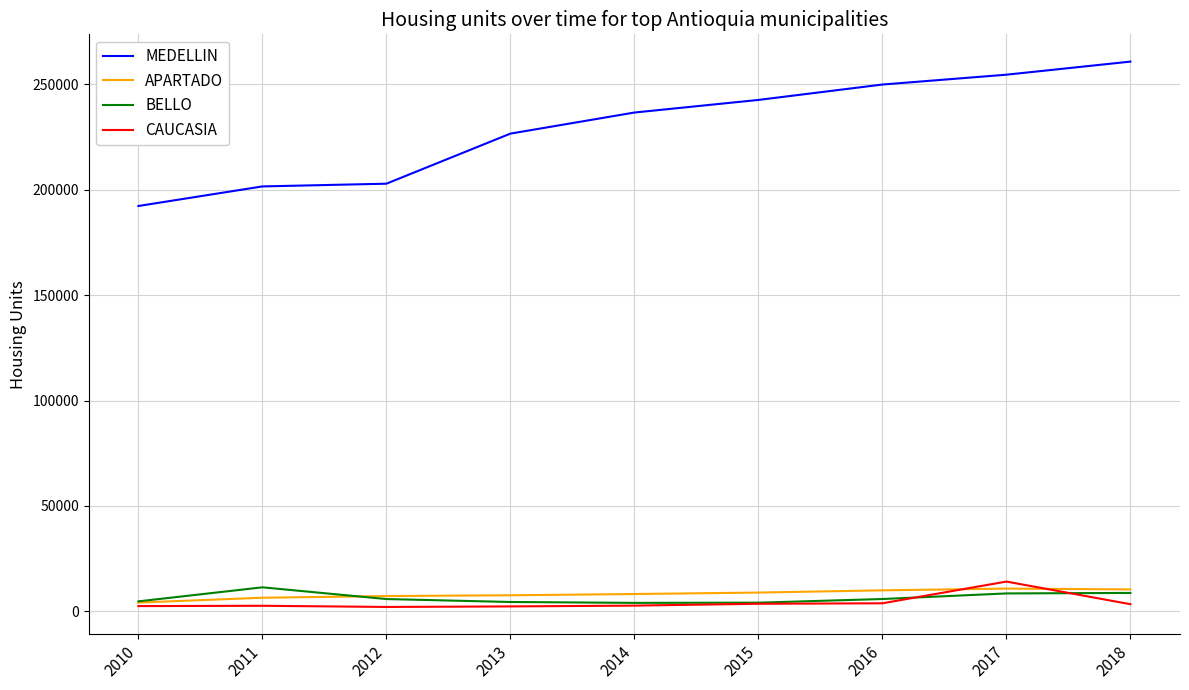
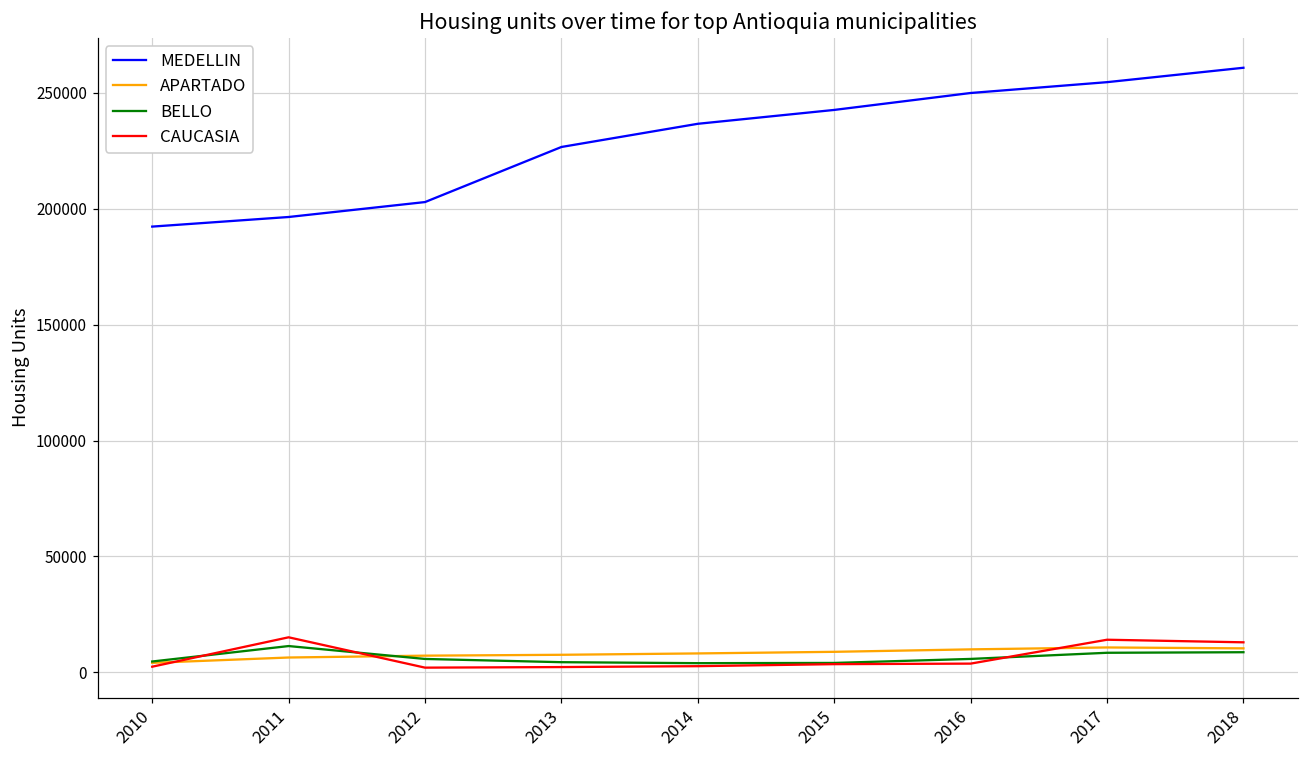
  {
    "MEDELLIN": {
      "2010": 192000,
-     "2011": 202000,
+     "2011": 196000,
      "2012": 203000,
      "2013": 227000,
      "2014": 237000,
      "2015": 243000,
      "2016": 250000,
      "2017": 255000,
      "2018": 261000
    },
    "APARTADO": {
      "2011": 6000,
      "2012": 7000,
      "2013": 8000,
      "2014": 8000,
      "2015": 9000,
      "2016": 10000,
      "2017": 11000,
      "2018": 10000
    },
    "BELLO": {
      "2011": 11000,
      "2012": 6000,
      "2013": 4000,
      "2014": 4000,
      "2016": 6000,
      "2017": 8000,
      "2018": 9000
    },
    "CAUCASIA": {
      "2010": 2000,
-     "2011": 3000,
+     "2011": 15000,
      "2012": 2000,
      "2013": 2000,
      "2014": 3000,
      "2016": 4000,
      "2017": 14000,
-     "2018": 3000
+     "2018": 13000
    }
  }
